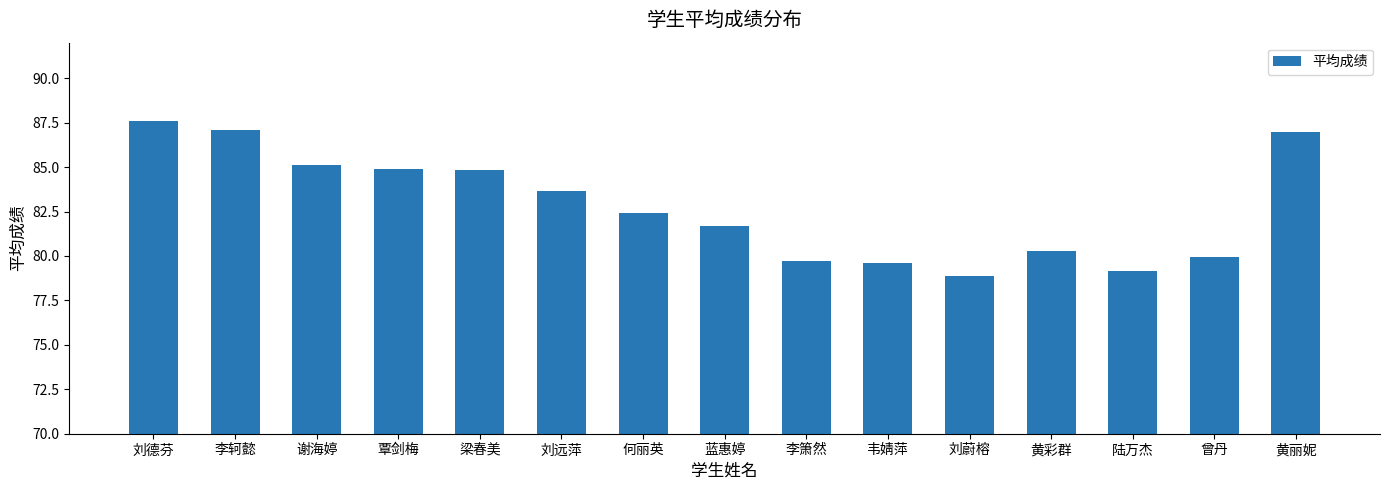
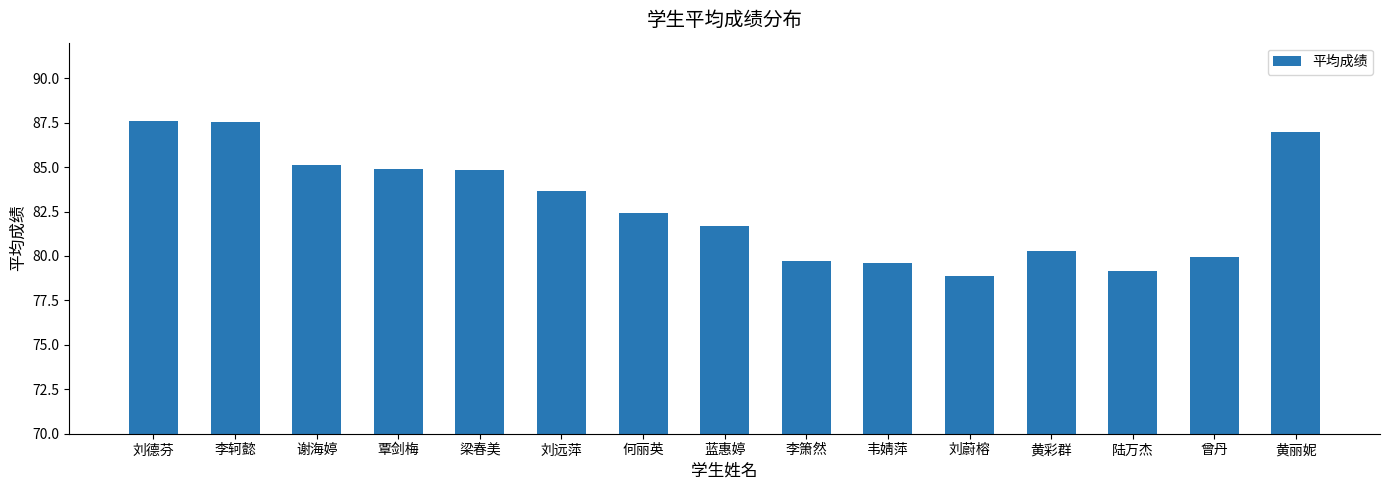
  {
    "刘德芬": 87.6,
-   "李轲懿": 87.1,
+   "李轲懿": 87.6,
    "谢海婷": 85.1,
    "覃剑梅": 84.9,
    "梁春美": 84.9,
    "刘远萍": 83.6,
    "何丽英": 82.4,
    "蓝惠婷": 81.7,
    "李箫然": 79.7,
    "韦婧萍": 79.6,
    "刘蔚榕": 78.9,
    "黄彩群": 80.3,
    "陆万杰": 79.2,
    "曾丹": 79.9,
    "黄丽妮": 87.0
  }
